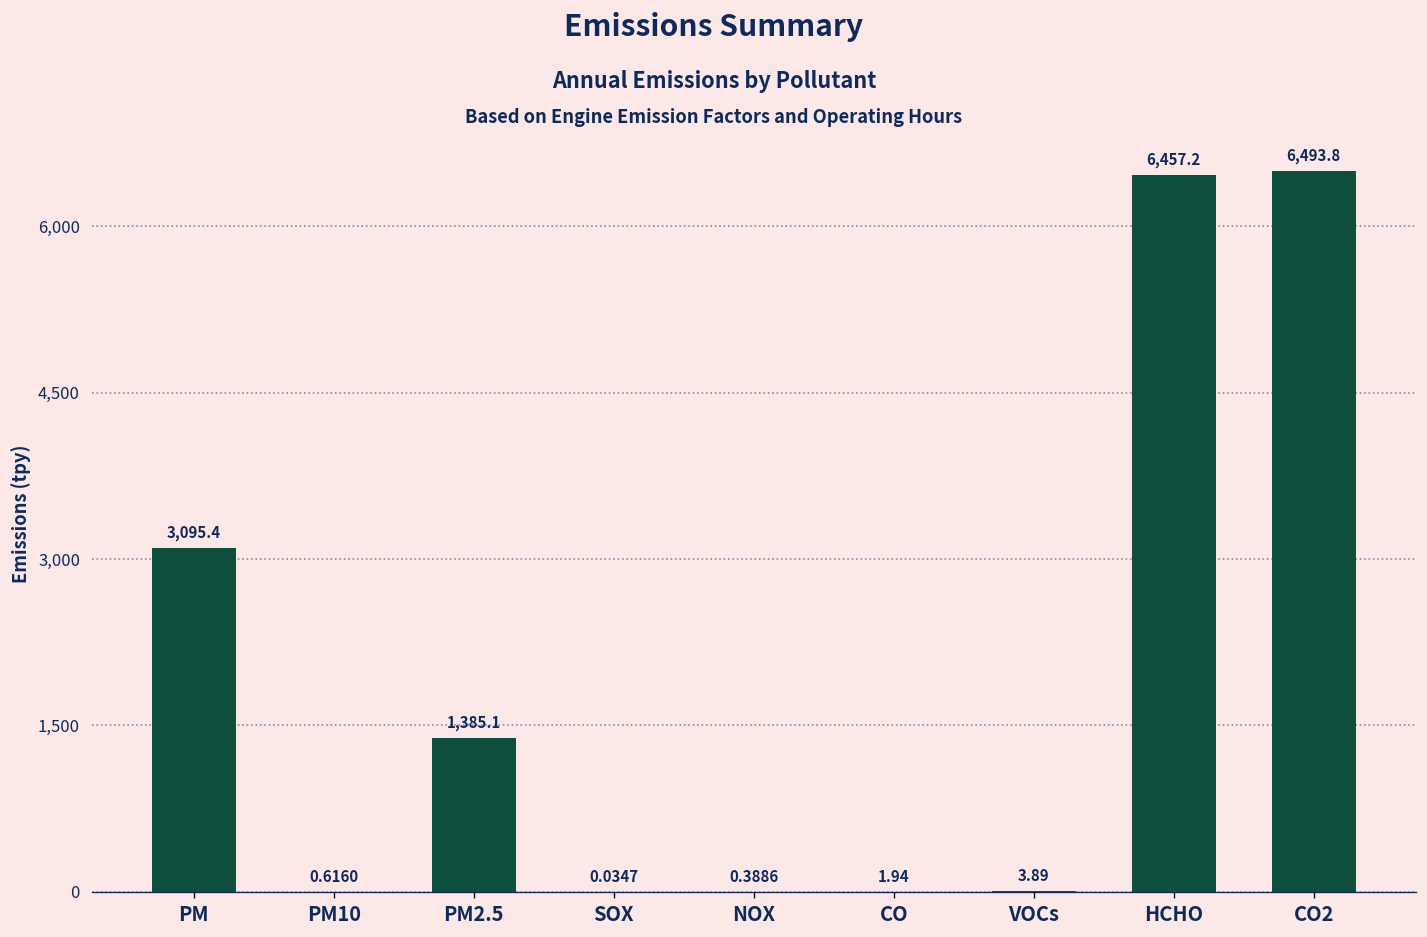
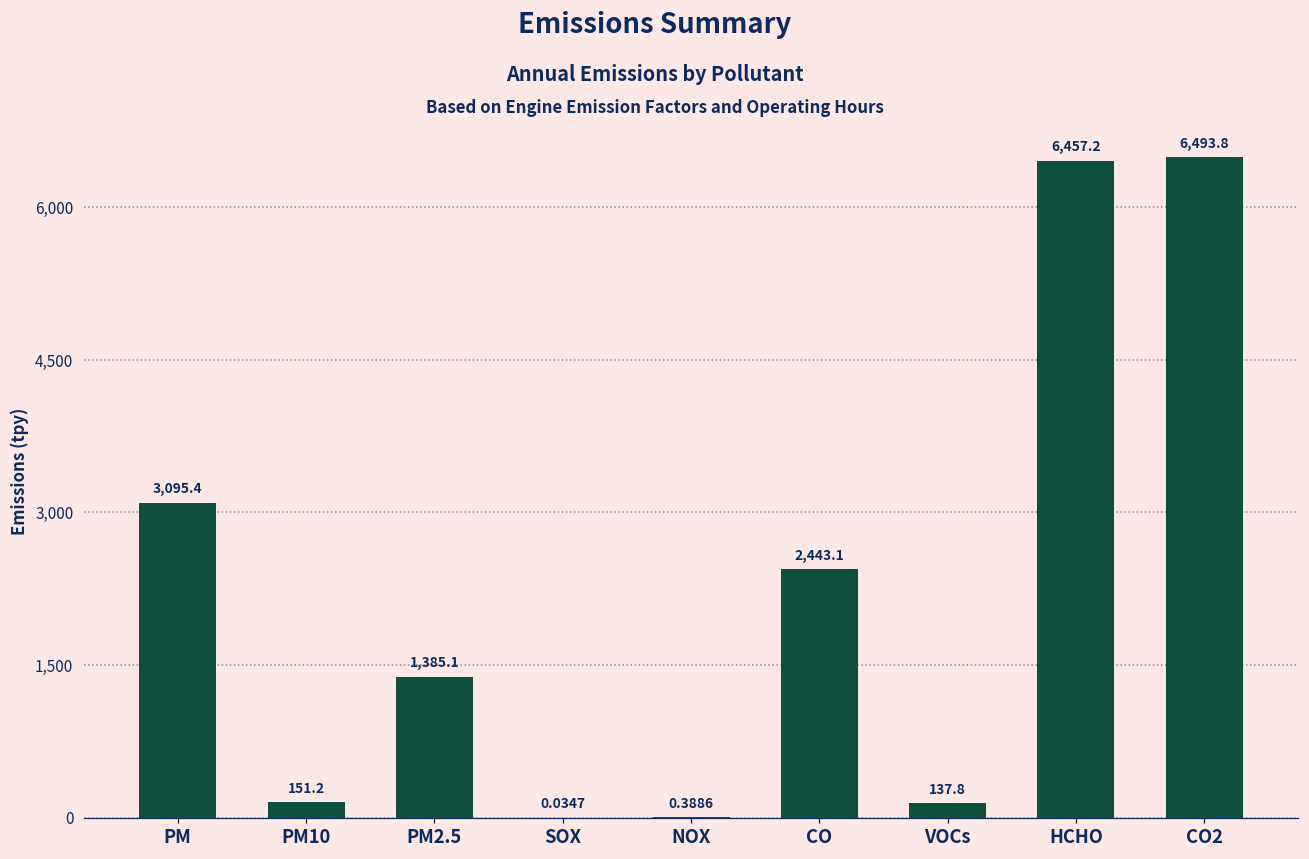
  {
    "PM": "3,095.4",
-   "PM10": "0.6160",
+   "PM10": "151.2",
    "PM2.5": "1,385.1",
    "SOX": "0.0347",
    "NOX": "0.3886",
-   "CO": "1.94",
-   "VOCs": "3.89",
+   "CO": "2,443.1",
+   "VOCs": "137.8",
    "HCHO": "6,457.2",
    "CO2": "6,493.8"
  }
